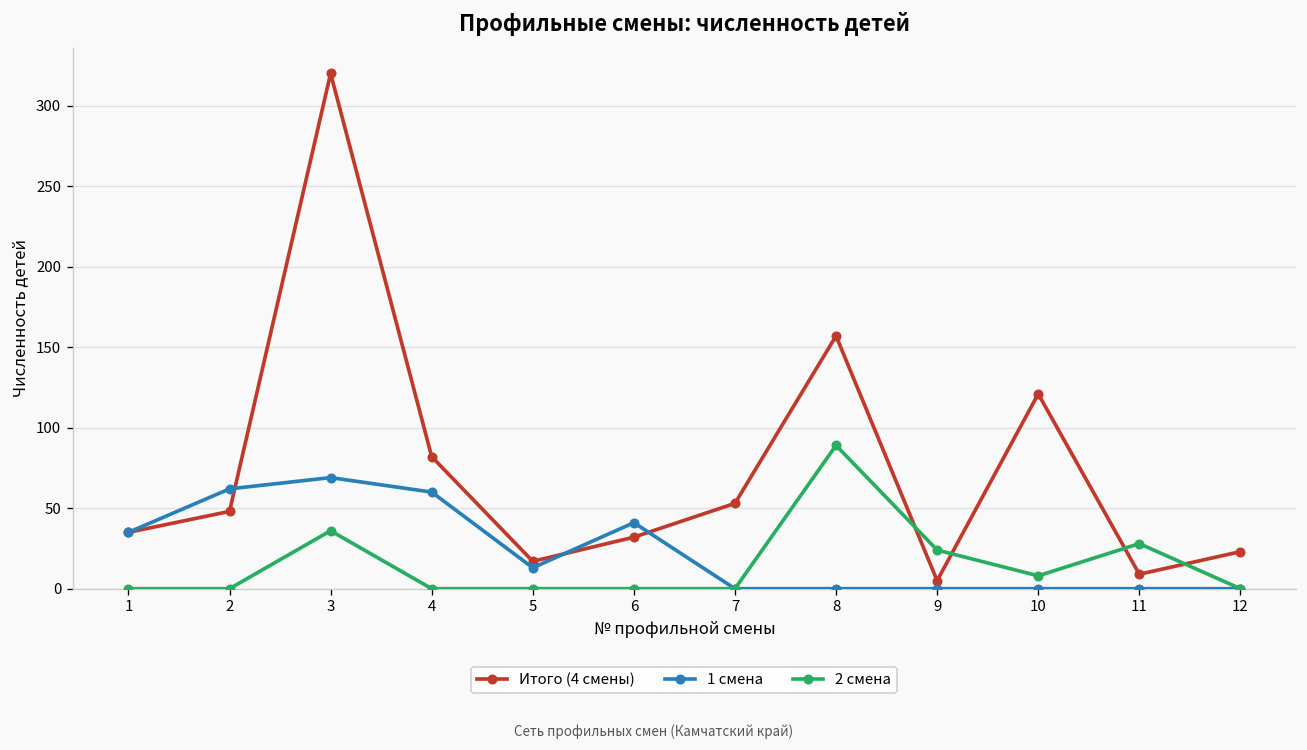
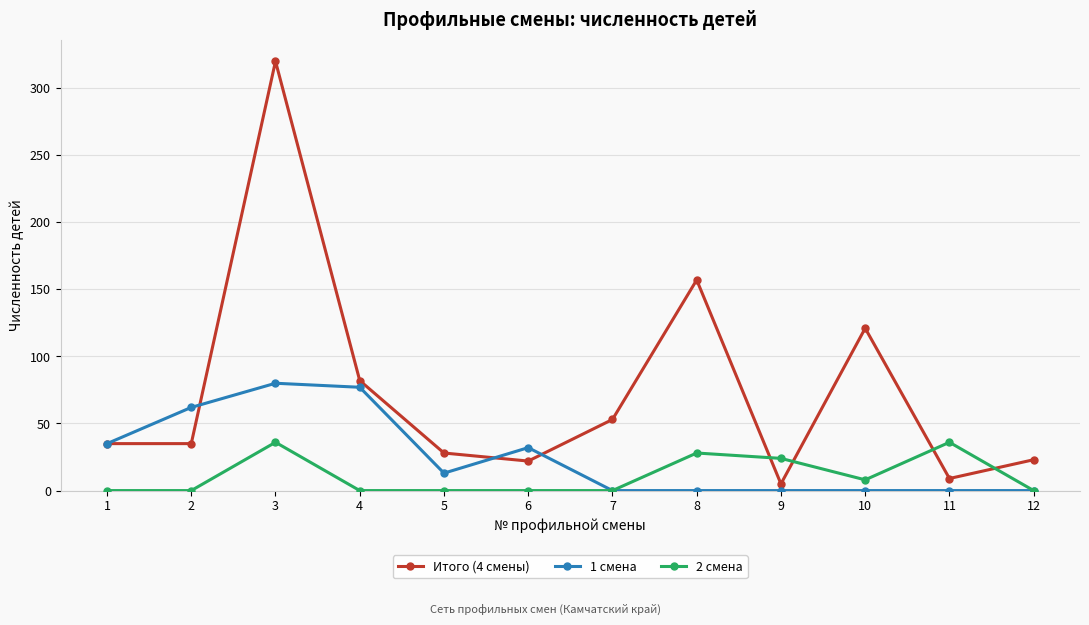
  {
    "Итого (4 смены)": {
-     "2": 48,
+     "2": 35,
      "3": 320,
      "4": 82,
-     "5": 17,
-     "6": 32,
+     "5": 28,
+     "6": 22,
      "7": 53,
      "8": 157,
      "9": 5,
      "10": 121,
      "11": 9,
      "12": 23
    },
    "1 смена": {
      "2": 62,
-     "3": 69,
-     "4": 60,
+     "3": 80,
+     "4": 77,
      "5": 13,
-     "6": 41,
+     "6": 32,
      "8": 0,
      "9": 0,
      "10": 0,
      "11": 0
    },
    "2 смена": {
      "1": 0,
      "2": 0,
      "3": 36,
      "4": 0,
      "5": 0,
      "6": 0,
-     "8": 89,
+     "8": 28,
      "9": 24,
      "10": 8,
-     "11": 28
+     "11": 36
    }
  }
